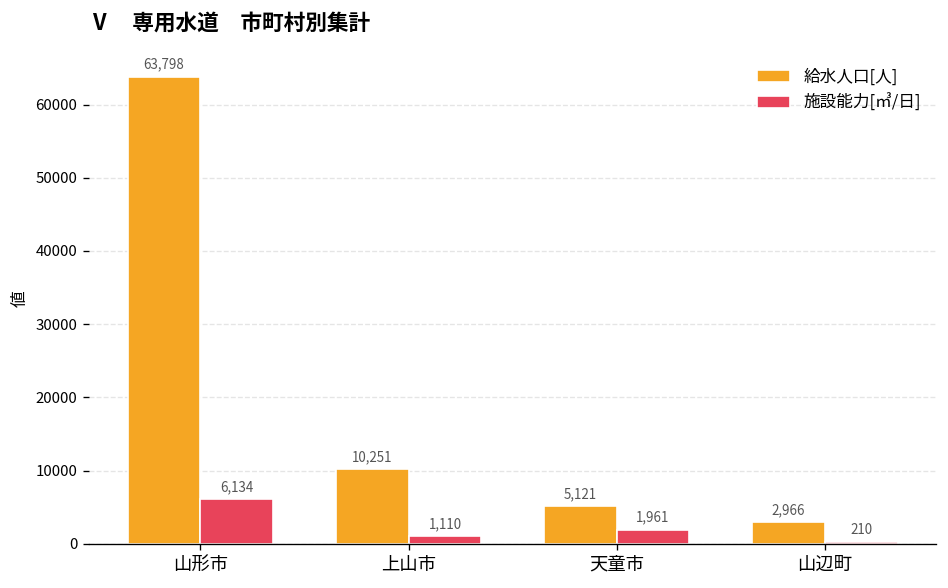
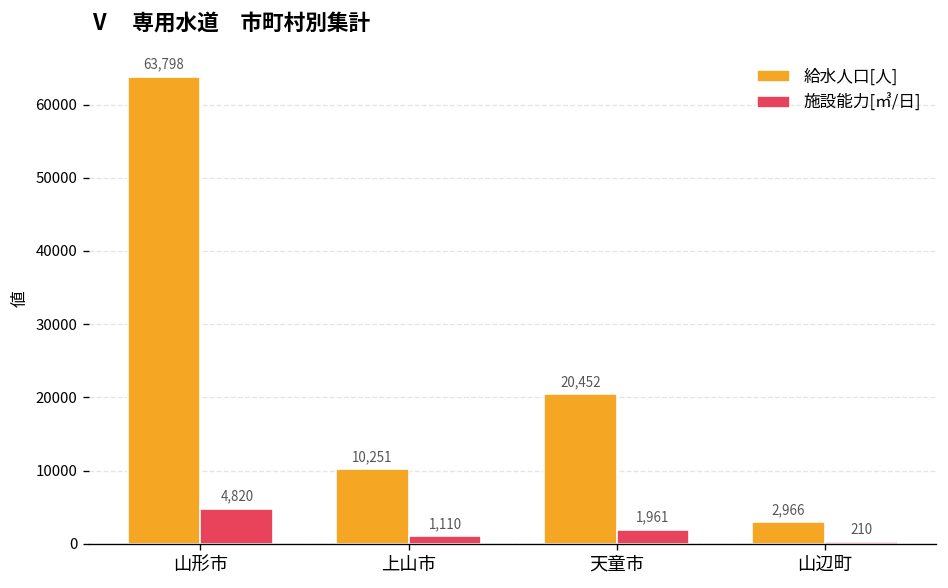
  {
    "給水人口[人]": {
      "山形市": "63,798",
      "上山市": "10,251",
-     "天童市": "5,121",
+     "天童市": "20,452",
      "山辺町": "2,966"
    },
    "施設能力[㎥/日]": {
-     "山形市": "6,134",
+     "山形市": "4,820",
      "上山市": "1,110",
      "天童市": "1,961",
      "山辺町": "210"
    }
  }
